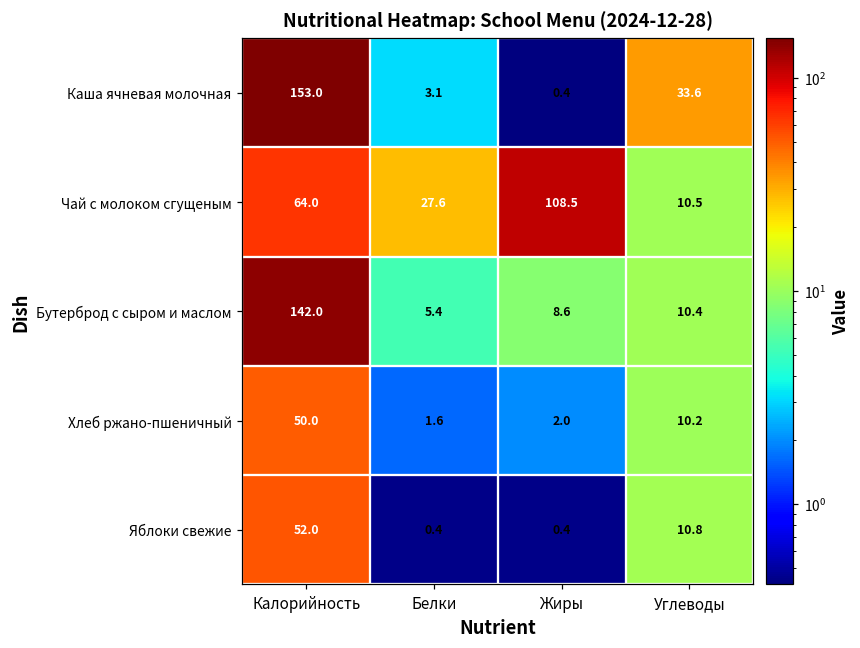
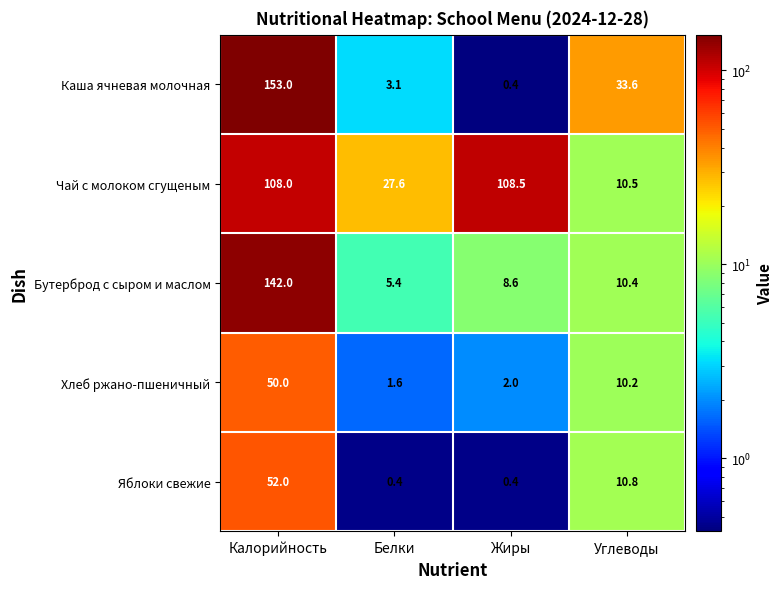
  {
    "Каша ячневая молочная": {
      "Калорийность": 153.0,
      "Белки": 3.1,
      "Жиры": 0.4,
      "Углеводы": 33.6
    },
    "Чай с молоком сгущеным": {
-     "Калорийность": 64.0,
+     "Калорийность": 108.0,
      "Белки": 27.6,
      "Жиры": 108.5,
      "Углеводы": 10.5
    },
    "Бутерброд с сыром и маслом": {
      "Калорийность": 142.0,
      "Белки": 5.4,
      "Жиры": 8.6,
      "Углеводы": 10.4
    },
    "Хлеб ржано-пшеничный": {
      "Калорийность": 50.0,
      "Белки": 1.6,
      "Жиры": 2.0,
      "Углеводы": 10.2
    },
    "Яблоки свежие": {
      "Калорийность": 52.0,
      "Белки": 0.4,
      "Жиры": 0.4,
      "Углеводы": 10.8
    }
  }
